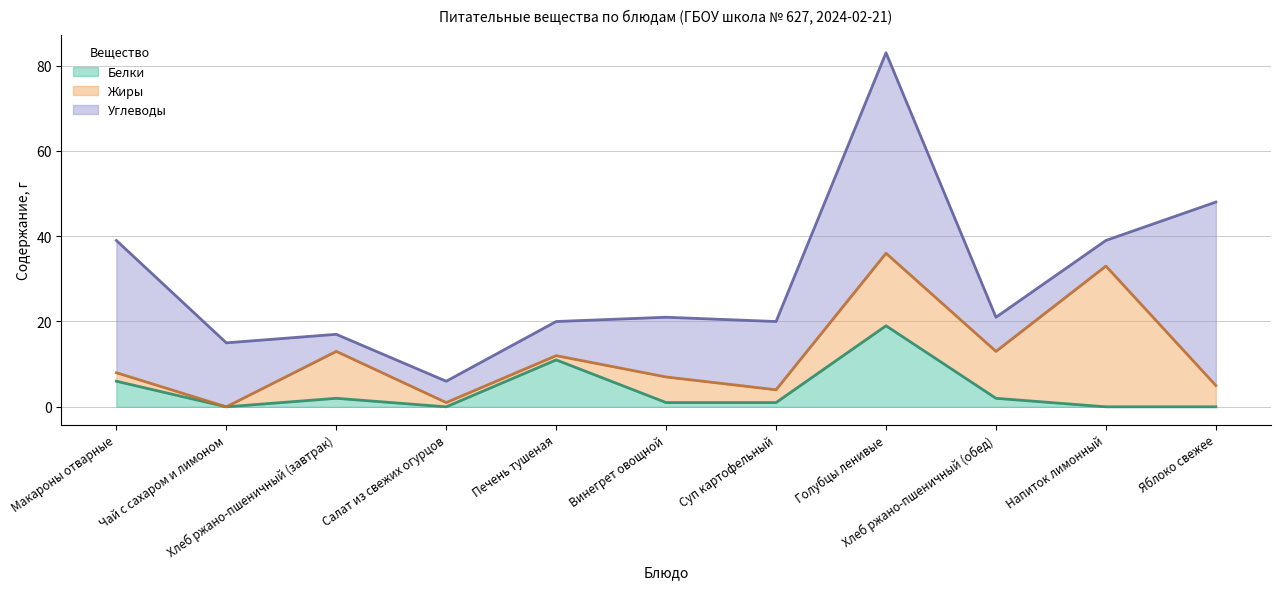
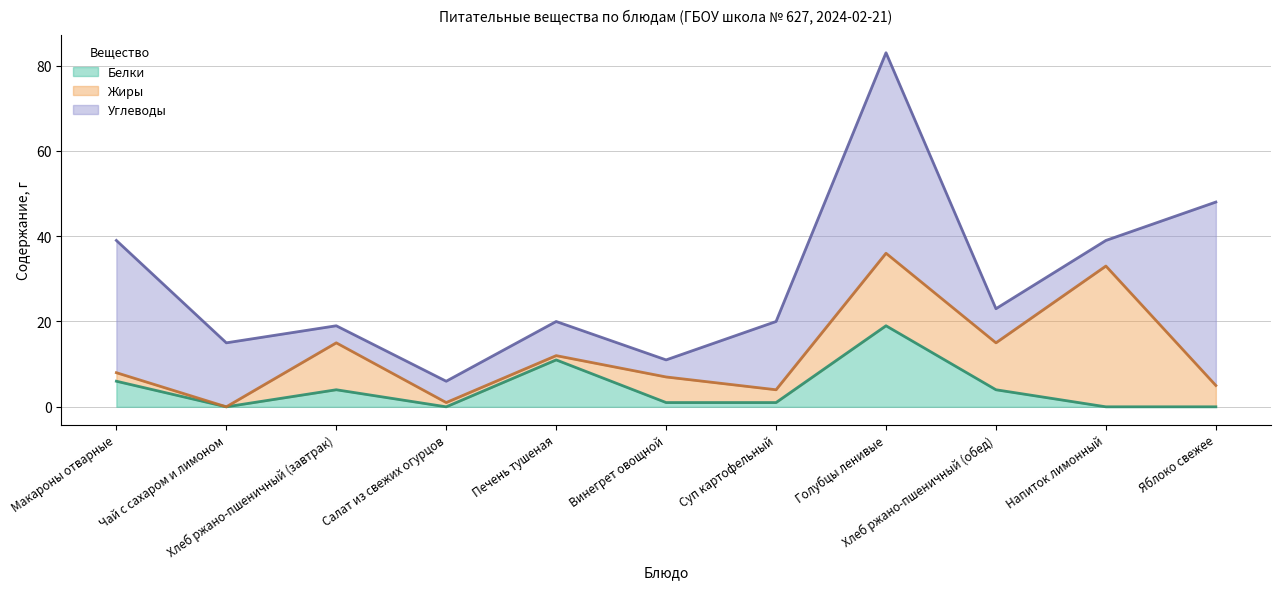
  {
    "Белки": {
      "Макароны отварные": 6,
-     "Хлеб ржано-пшеничный (завтрак)": 2,
+     "Хлеб ржано-пшеничный (завтрак)": 4,
      "Салат из свежих огурцов": 0,
      "Печень тушеная": 11,
      "Винегрет овощной": 1,
      "Суп картофельный": 1,
      "Голубцы ленивые": 19,
-     "Хлеб ржано-пшеничный (обед)": 2,
+     "Хлеб ржано-пшеничный (обед)": 4,
      "Напиток лимонный": 0,
      "Яблоко свежее": 0
    },
    "Жиры": {
      "Макароны отварные": 2,
      "Хлеб ржано-пшеничный (завтрак)": 11,
      "Салат из свежих огурцов": 1,
      "Печень тушеная": 1,
      "Винегрет овощной": 6,
      "Суп картофельный": 3,
      "Голубцы ленивые": 17,
      "Хлеб ржано-пшеничный (обед)": 11,
      "Напиток лимонный": 33,
      "Яблоко свежее": 5
    },
    "Углеводы": {
      "Макароны отварные": 31,
      "Чай с сахаром и лимоном": 15,
      "Хлеб ржано-пшеничный (завтрак)": 4,
      "Салат из свежих огурцов": 5,
      "Печень тушеная": 8,
-     "Винегрет овощной": 14,
+     "Винегрет овощной": 4,
      "Суп картофельный": 16,
      "Голубцы ленивые": 47,
      "Хлеб ржано-пшеничный (обед)": 8,
      "Напиток лимонный": 6,
      "Яблоко свежее": 43
    }
  }
